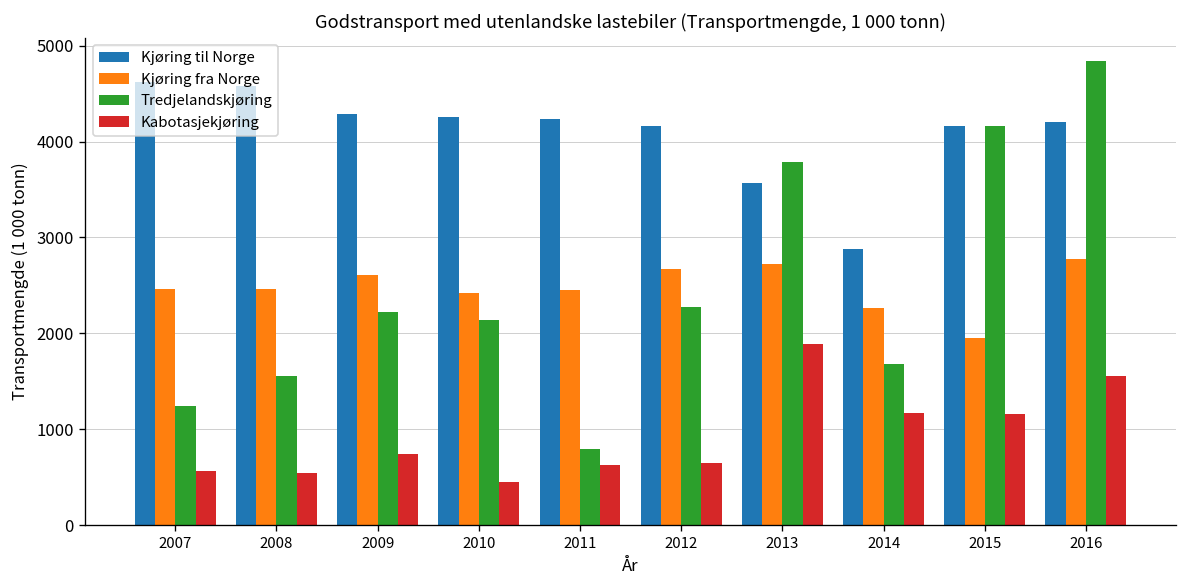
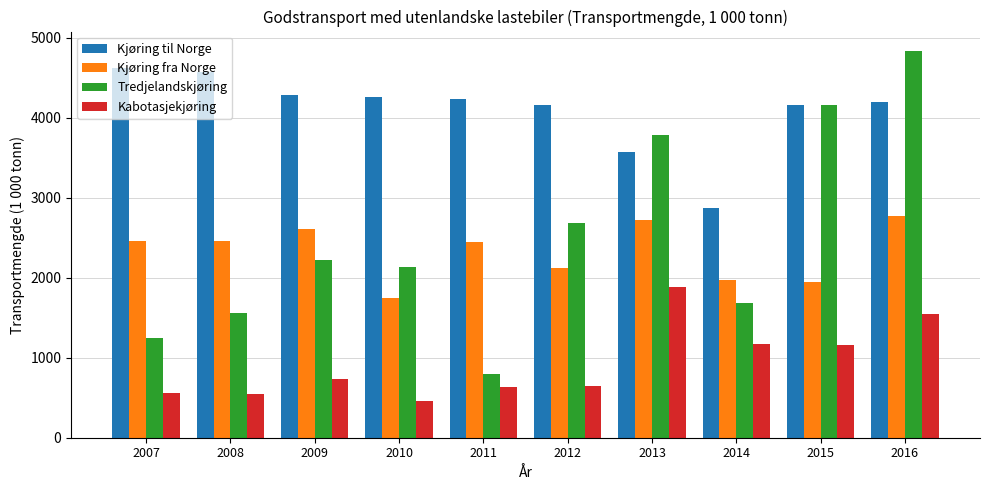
  {
    "Kjøring til Norge": {
      "2009": 4300,
      "2010": 4300,
      "2011": 4200,
      "2012": 4200,
      "2013": 3600,
      "2014": 2900,
      "2015": 4200,
      "2016": 4200
    },
    "Kjøring fra Norge": {
      "2007": 2500,
      "2008": 2500,
      "2009": 2600,
-     "2010": 2400,
+     "2010": 1800,
      "2011": 2500,
-     "2012": 2700,
+     "2012": 2100,
      "2013": 2700,
-     "2014": 2300,
+     "2014": 2000,
      "2015": 2000,
      "2016": 2800
    },
    "Tredjelandskjøring": {
      "2007": 1200,
      "2008": 1600,
      "2009": 2200,
      "2010": 2100,
      "2011": 800,
-     "2012": 2300,
+     "2012": 2700,
      "2013": 3800,
      "2014": 1700,
      "2015": 4200,
      "2016": 4800
    },
    "Kabotasjekjøring": {
      "2007": 600,
      "2008": 500,
      "2009": 700,
      "2010": 500,
      "2011": 600,
      "2012": 700,
      "2013": 1900,
      "2014": 1200,
      "2015": 1200,
      "2016": 1600
    }
  }
